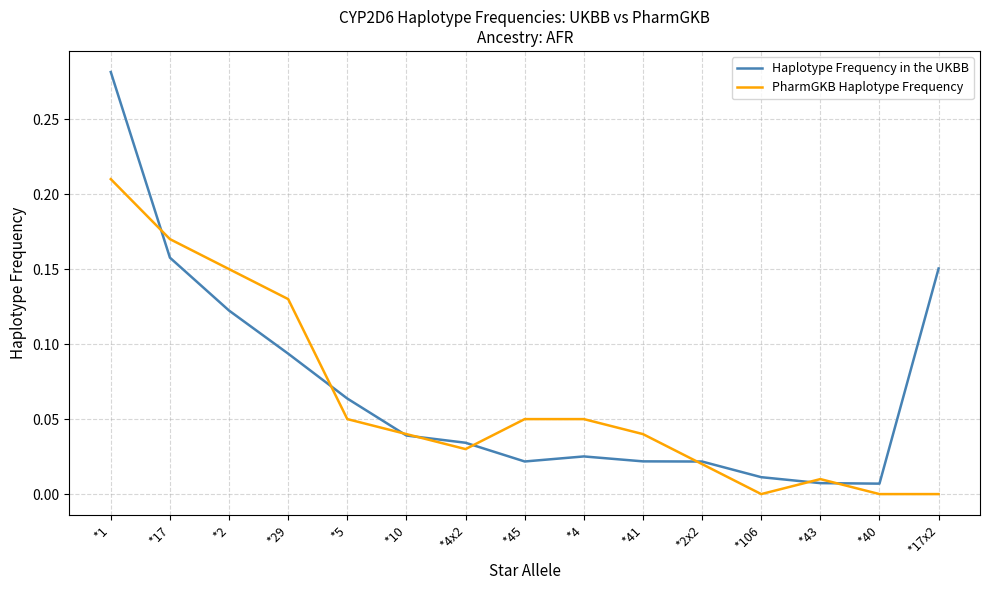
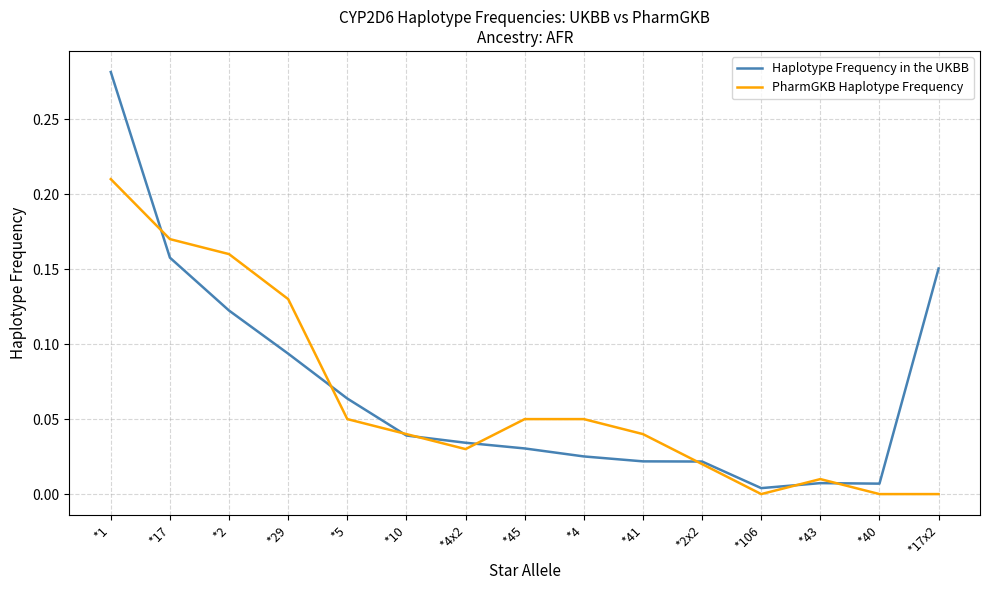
  {
    "Haplotype Frequency in the UKBB": {
      "*1": 0.281,
      "*17": 0.158,
      "*2": 0.122,
      "*29": 0.094,
      "*5": 0.064,
      "*4x2": 0.034,
-     "*45": 0.022,
+     "*45": 0.030,
      "*4": 0.025,
      "*41": 0.022,
      "*2x2": 0.022,
-     "*106": 0.011,
+     "*106": 0.004,
      "*43": 0.007,
      "*40": 0.007,
      "*17x2": 0.150
    },
    "PharmGKB Haplotype Frequency": {
      "*1": 0.21,
      "*17": 0.17,
-     "*2": 0.15,
+     "*2": 0.16,
      "*29": 0.13,
      "*5": 0.05,
      "*4x2": 0.03,
      "*45": 0.05,
      "*4": 0.05,
      "*41": 0.04,
      "*2x2": 0.02,
      "*106": 0.00,
      "*43": 0.01,
      "*40": 0.00,
      "*17x2": 0.00
    }
  }
